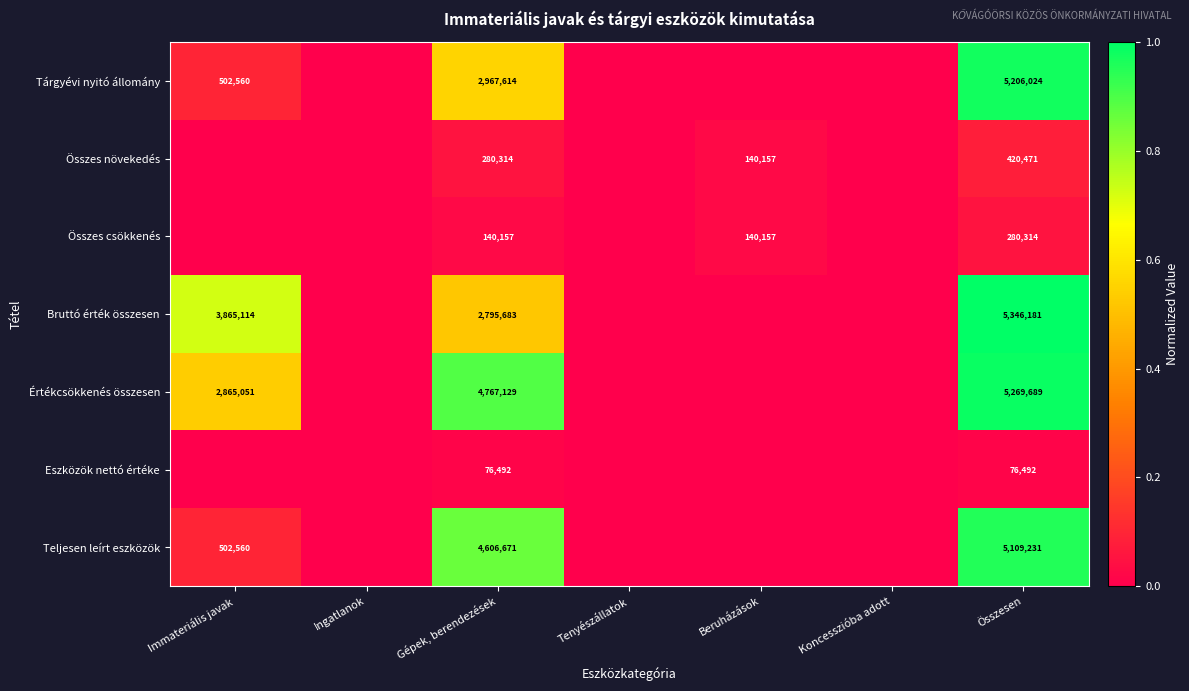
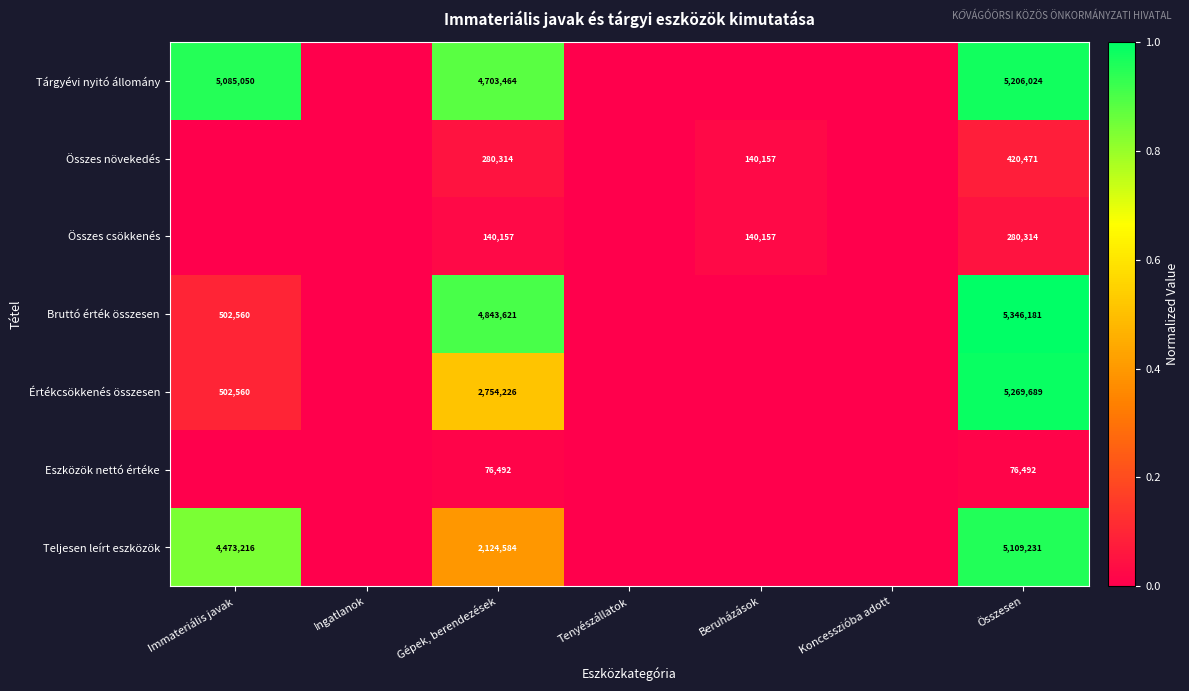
  {
    "Tárgyévi nyitó állomány": {
-     "Immateriális javak": "502,560",
-     "Gépek, berendezések": "2,967,614",
+     "Immateriális javak": "5,085,050",
+     "Gépek, berendezések": "4,703,464",
      "Összesen": "5,206,024"
    },
    "Összes növekedés": {
      "Gépek, berendezések": "280,314",
      "Beruházások": "140,157",
      "Összesen": "420,471"
    },
    "Összes csökkenés": {
      "Gépek, berendezések": "140,157",
      "Beruházások": "140,157",
      "Összesen": "280,314"
    },
    "Bruttó érték összesen": {
-     "Immateriális javak": "3,865,114",
-     "Gépek, berendezések": "2,795,683",
+     "Immateriális javak": "502,560",
+     "Gépek, berendezések": "4,843,621",
      "Összesen": "5,346,181"
    },
    "Értékcsökkenés összesen": {
-     "Immateriális javak": "2,865,051",
-     "Gépek, berendezések": "4,767,129",
+     "Immateriális javak": "502,560",
+     "Gépek, berendezések": "2,754,226",
      "Összesen": "5,269,689"
    },
    "Eszközök nettó értéke": {
      "Gépek, berendezések": "76,492",
      "Összesen": "76,492"
    },
    "Teljesen leírt eszközök": {
-     "Immateriális javak": "502,560",
-     "Gépek, berendezések": "4,606,671",
+     "Immateriális javak": "4,473,216",
+     "Gépek, berendezések": "2,124,584",
      "Összesen": "5,109,231"
    }
  }
